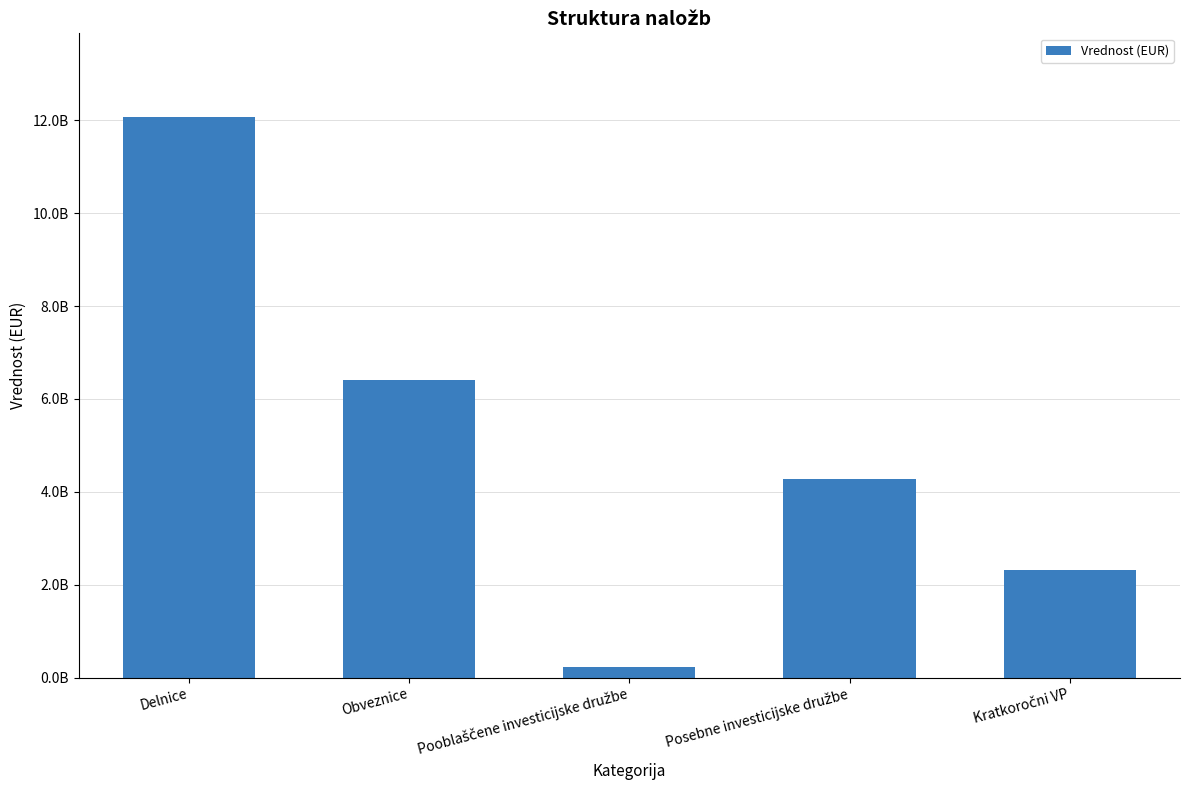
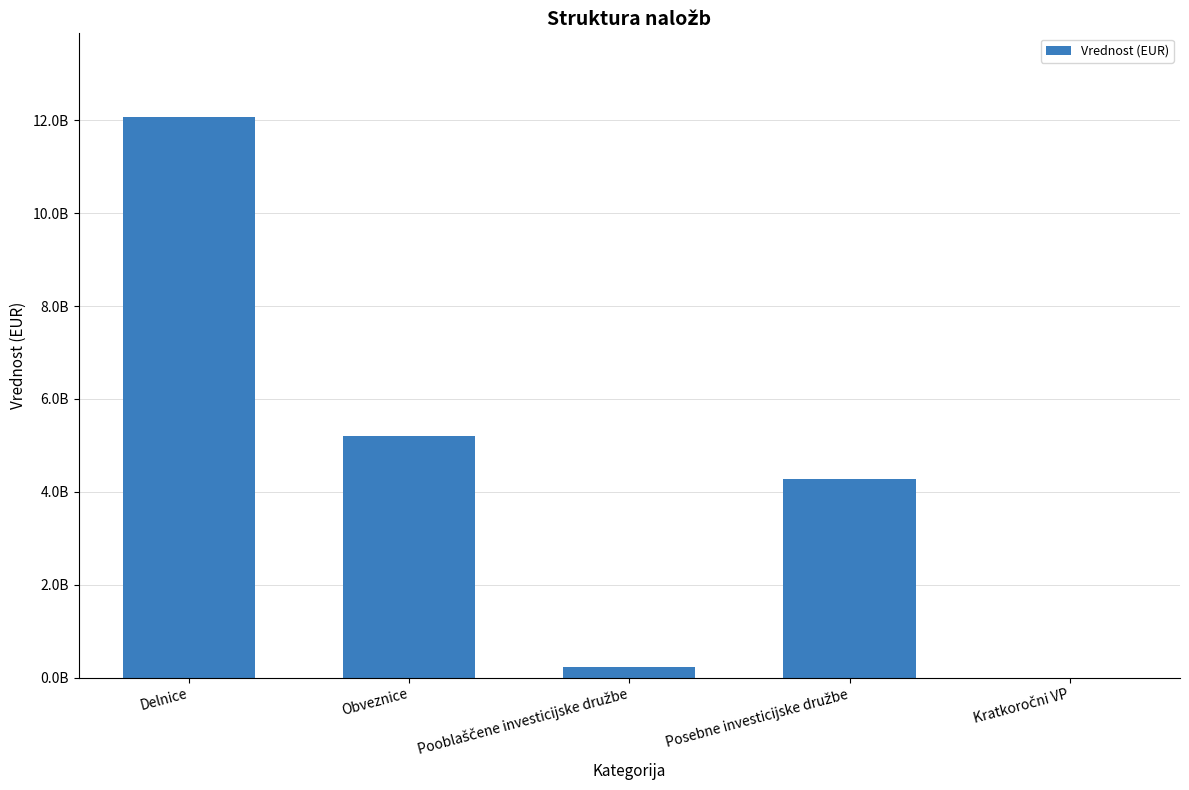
  {
    "Delnice": 12100000000,
-   "Obveznice": 6400000000,
+   "Obveznice": 5200000000,
    "Pooblaščene investicijske družbe": 200000000,
    "Posebne investicijske družbe": 4300000000,
-   "Kratkoročni VP": 2300000000
+   "Kratkoročni VP": 0
  }
